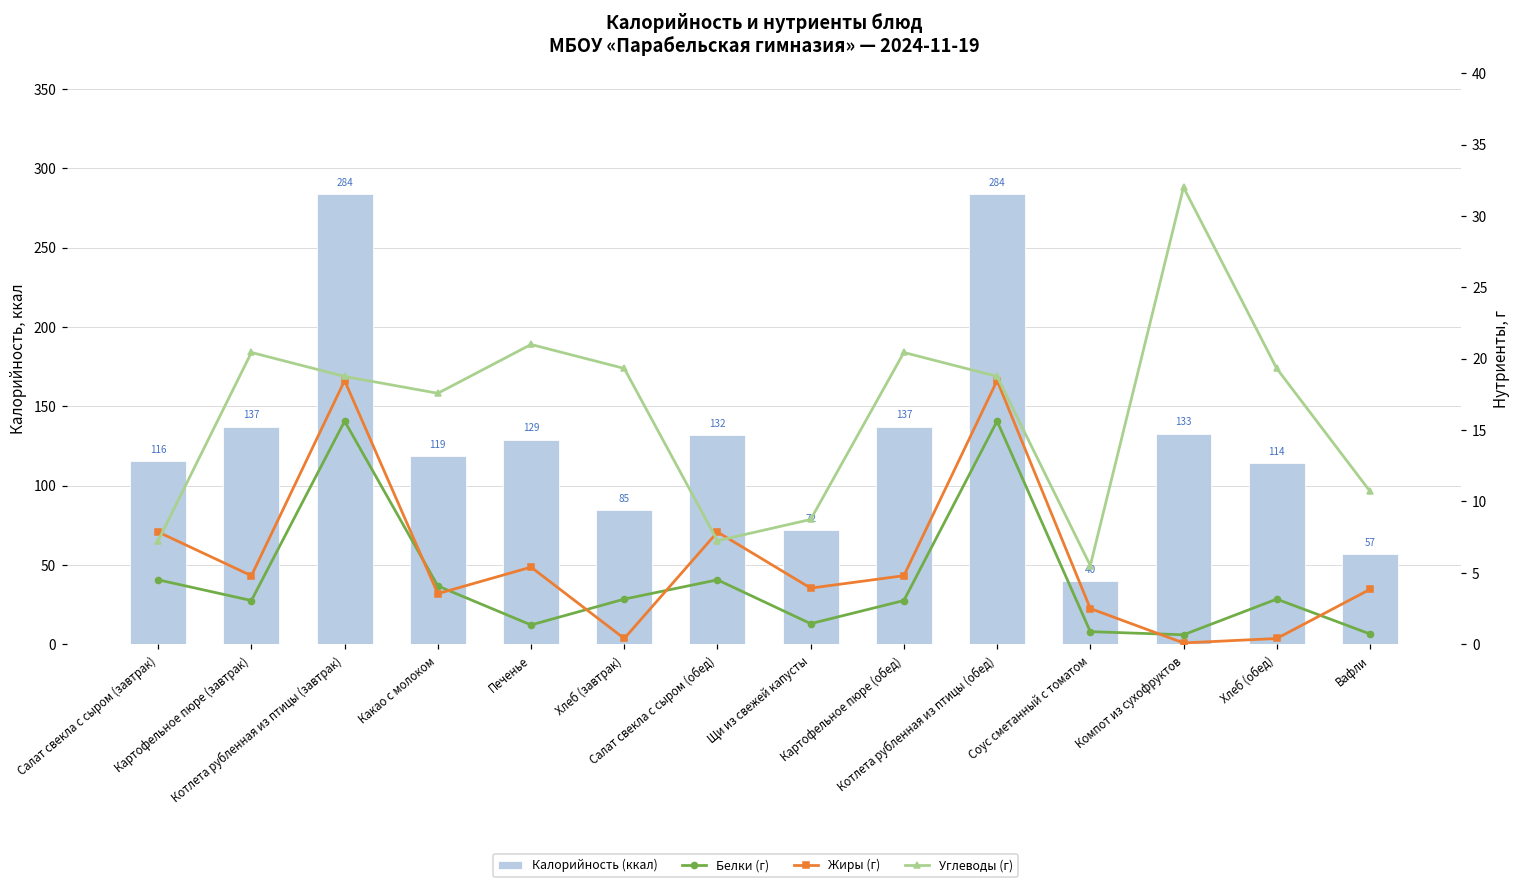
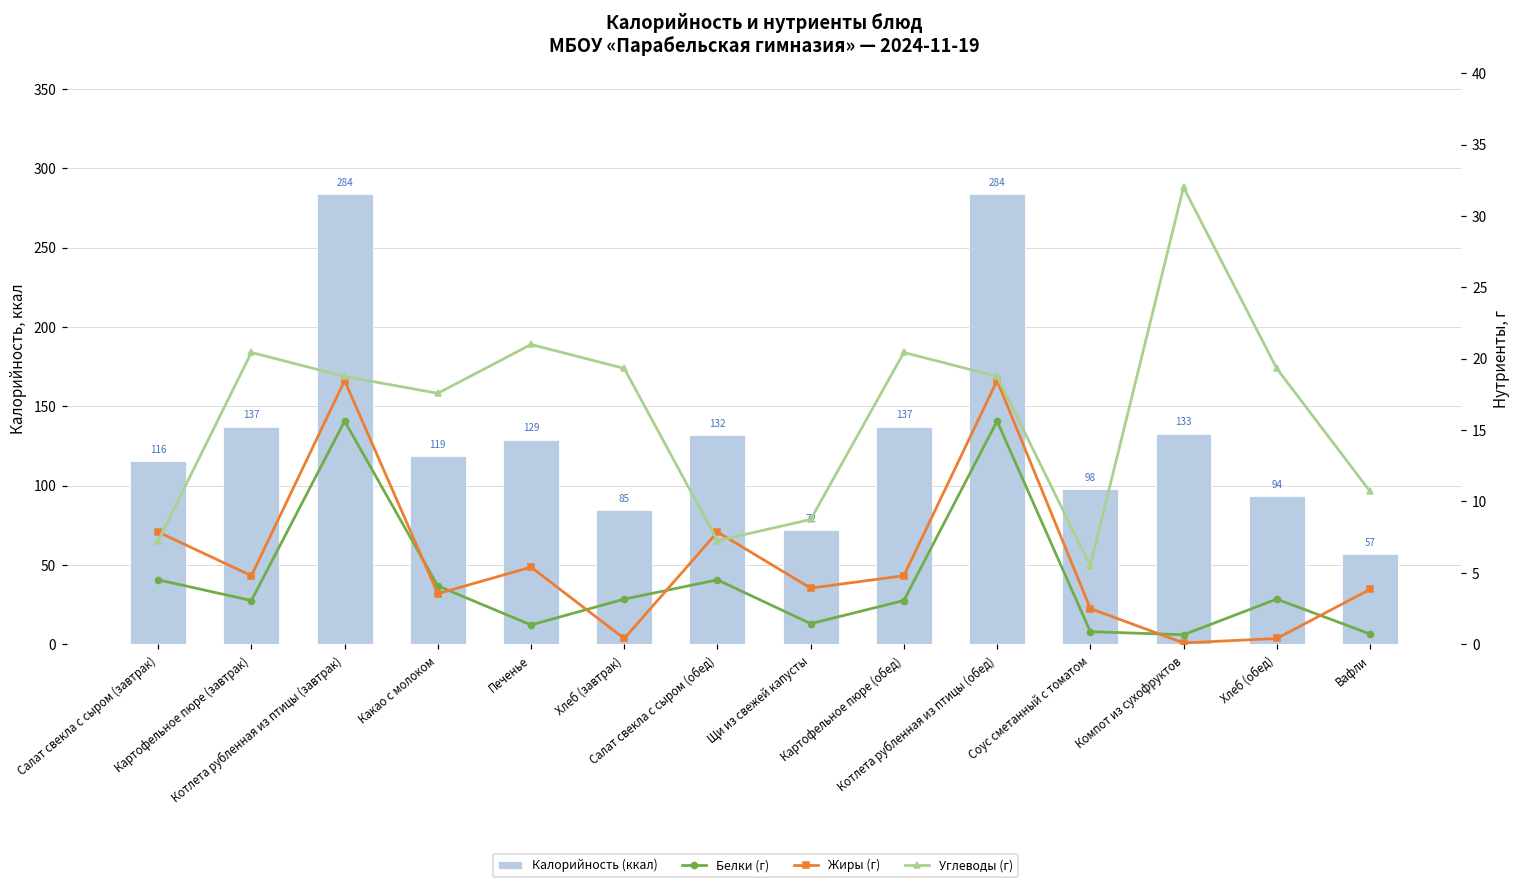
  {
    "Калорийность (ккал)": {
      "Салат свекла с сыром (завтрак)": 116,
      "Картофельное пюре (завтрак)": 137,
      "Котлета рубленная из птицы (завтрак)": 284,
      "Какао с молоком": 119,
      "Печенье": 129,
      "Хлеб (завтрак)": 85,
      "Салат свекла с сыром (обед)": 132,
      "Картофельное пюре (обед)": 137,
      "Котлета рубленная из птицы (обед)": 284,
-     "Соус сметанный с томатом": 40,
+     "Соус сметанный с томатом": 98,
      "Компот из сухофруктов": 133,
-     "Хлеб (обед)": 114,
+     "Хлеб (обед)": 94,
      "Вафли": 57
    }
  }
